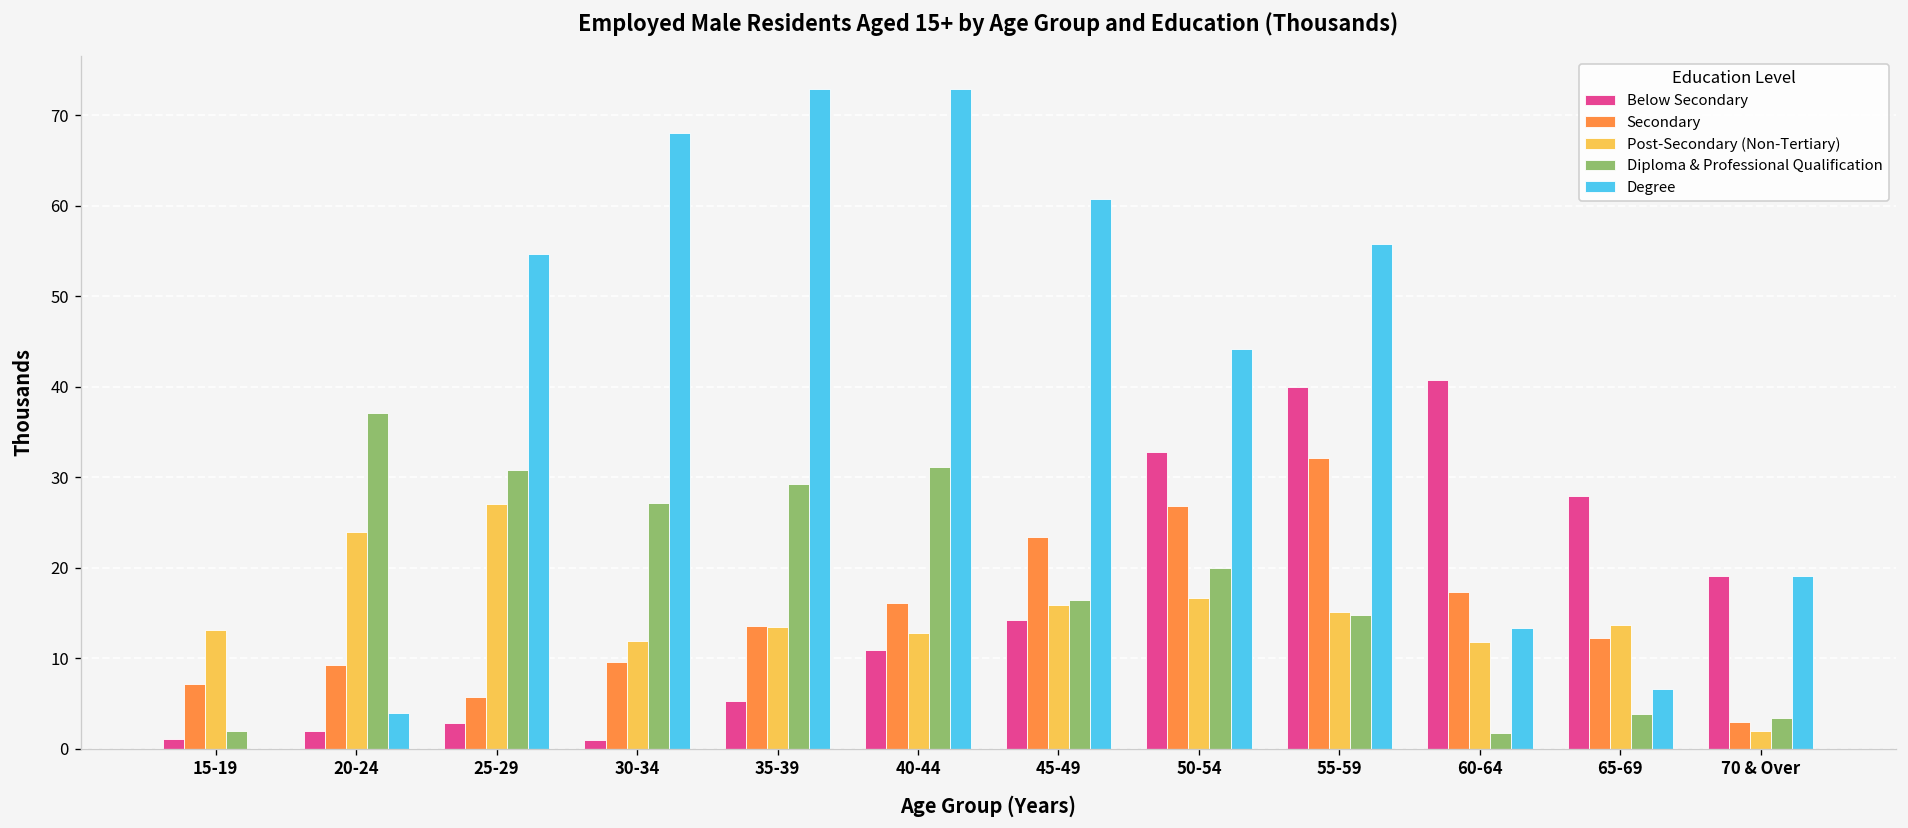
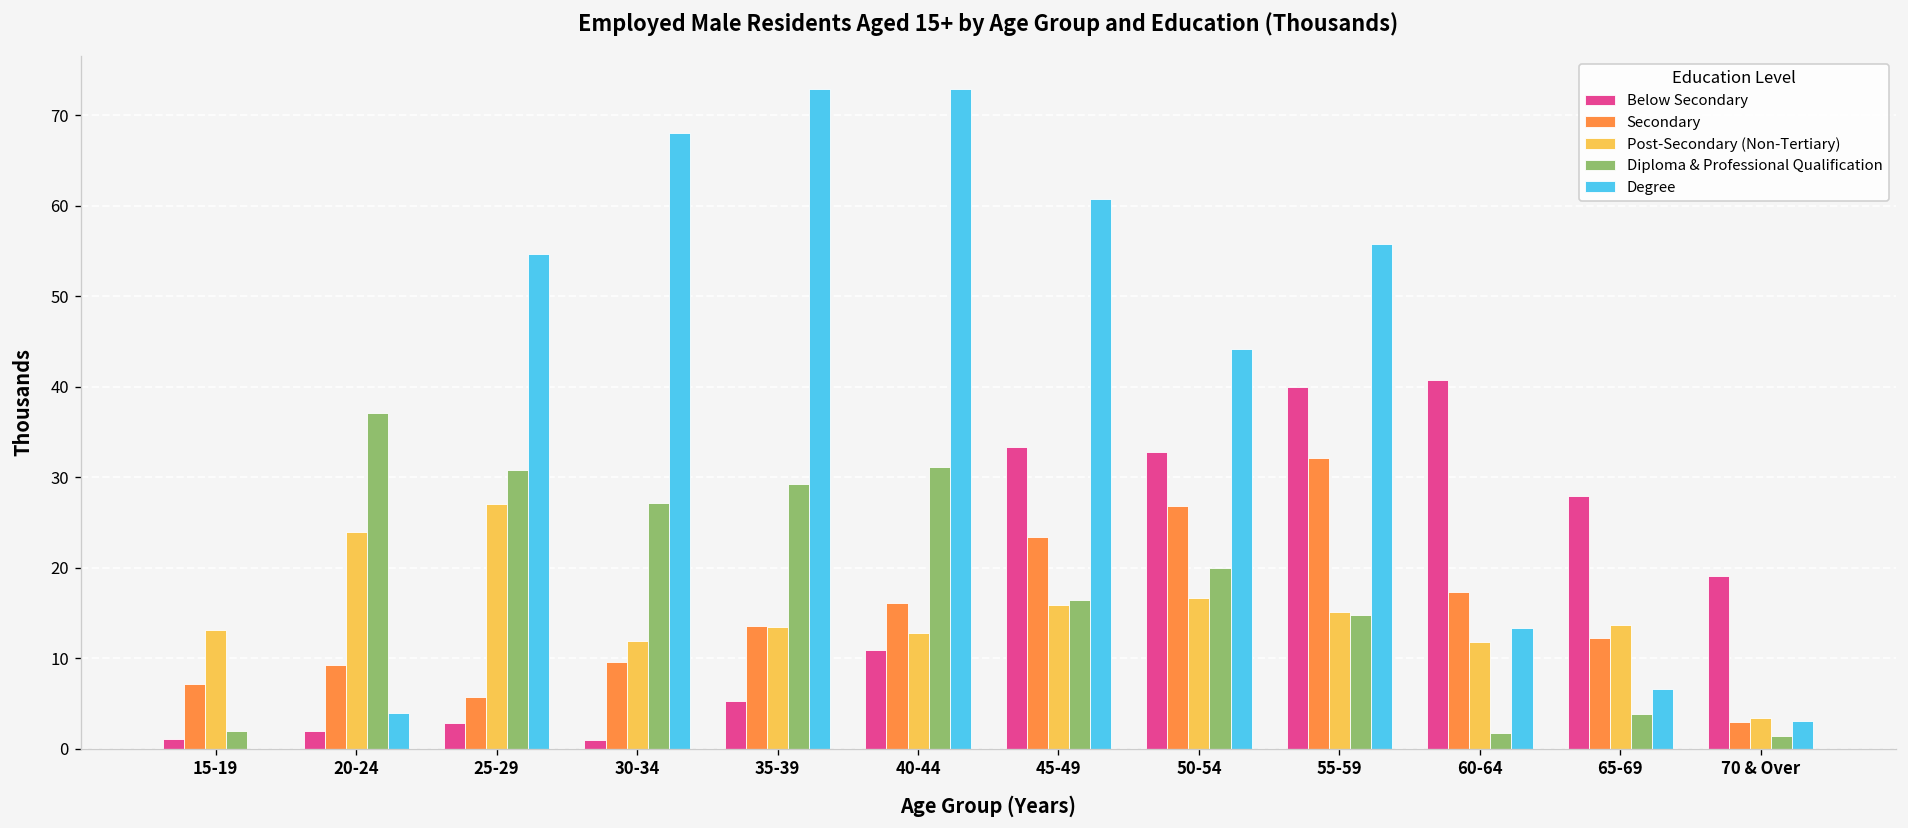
  {
    "Below Secondary": {
      "15-19": 1,
      "20-24": 2,
      "25-29": 3,
      "30-34": 1,
      "35-39": 5,
      "40-44": 11,
-     "45-49": 14,
+     "45-49": 33,
      "50-54": 33,
      "55-59": 40,
      "60-64": 41,
      "65-69": 28,
      "70 & Over": 19
    },
    "Secondary": {
      "15-19": 7,
      "20-24": 9,
      "25-29": 6,
      "30-34": 10,
      "35-39": 14,
      "40-44": 16,
      "45-49": 23,
      "50-54": 27,
      "55-59": 32,
      "60-64": 17,
      "65-69": 12,
      "70 & Over": 3
    },
    "Post-Secondary (Non-Tertiary)": {
      "15-19": 13,
      "20-24": 24,
      "25-29": 27,
      "30-34": 12,
      "35-39": 13,
      "40-44": 13,
      "45-49": 16,
      "50-54": 17,
      "55-59": 15,
      "60-64": 12,
      "65-69": 14,
-     "70 & Over": 2
+     "70 & Over": 3
    },
    "Diploma & Professional Qualification": {
      "15-19": 2,
      "20-24": 37,
      "25-29": 31,
      "30-34": 27,
      "35-39": 29,
      "40-44": 31,
      "45-49": 16,
      "50-54": 20,
      "55-59": 15,
      "60-64": 2,
      "65-69": 4,
-     "70 & Over": 3
+     "70 & Over": 1
    },
    "Degree": {
      "15-19": 0,
      "20-24": 4,
      "25-29": 55,
      "30-34": 68,
      "35-39": 73,
      "40-44": 73,
      "45-49": 61,
      "50-54": 44,
      "55-59": 56,
      "60-64": 13,
      "65-69": 7,
-     "70 & Over": 19
+     "70 & Over": 3
    }
  }
